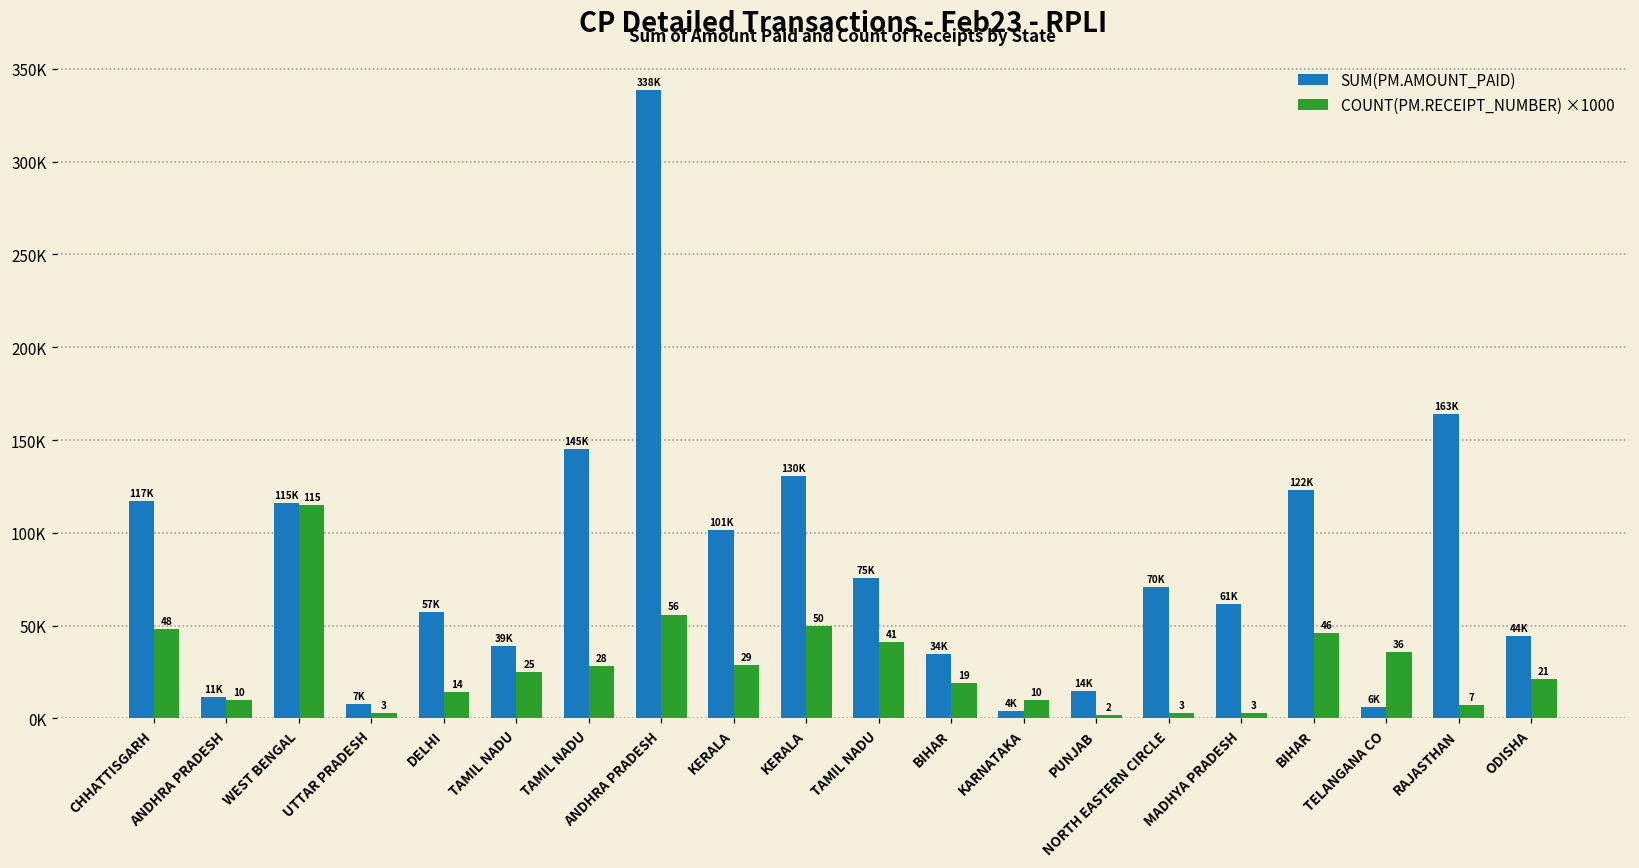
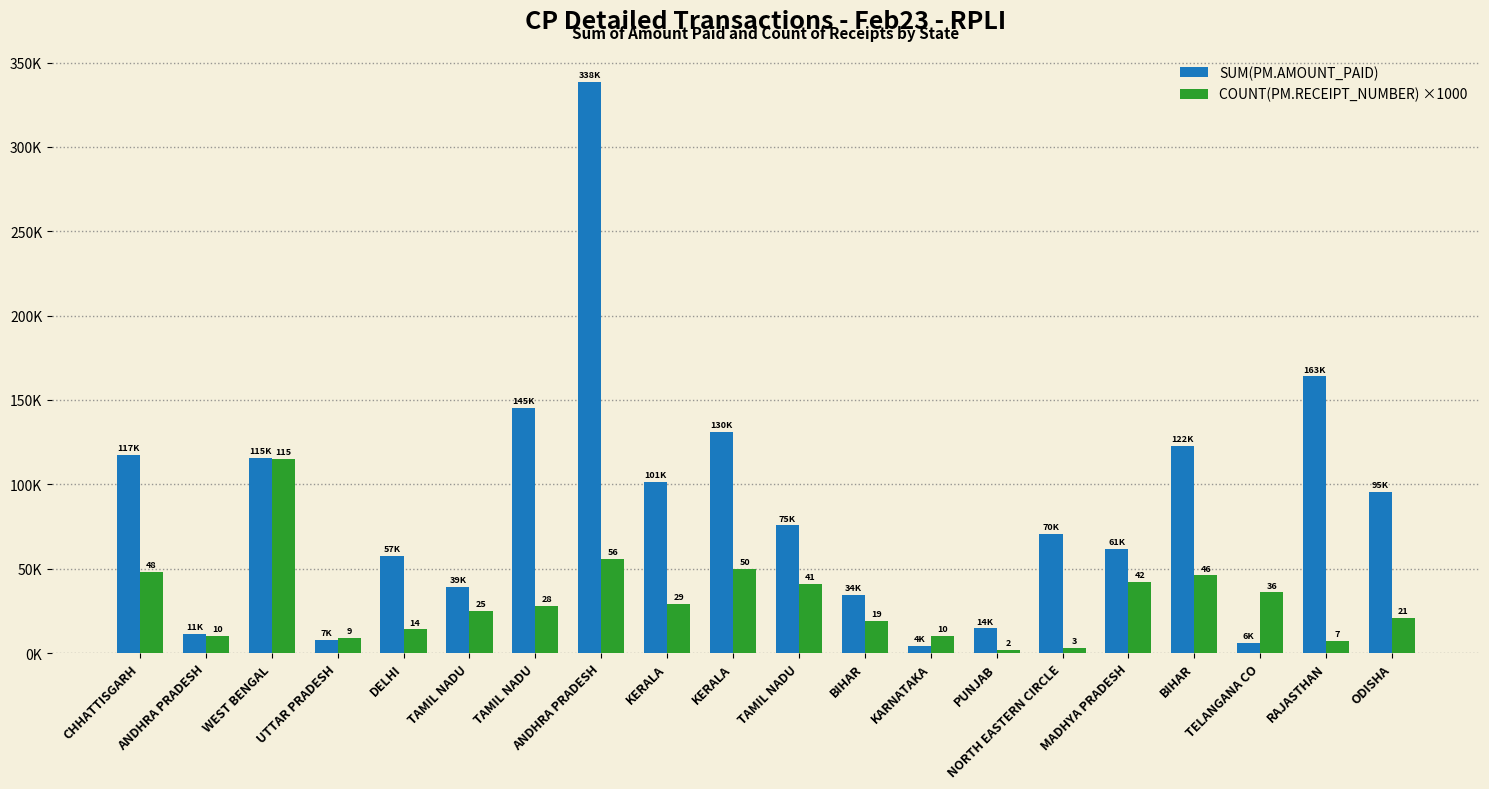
  {
    "SUM(PM.AMOUNT_PAID)": {
      "CHHATTISGARH": "117K",
      "DELHI": "57K",
      "KARNATAKA": "4K",
      "TELANGANA CO": "6K",
-     "ODISHA": "44K"
+     "ODISHA": "95K"
    },
    "COUNT(PM.RECEIPT_NUMBER) ×1000": {
      "WEST BENGAL": "115K",
-     "UTTAR PRADESH": "3",
-     "MADHYA PRADESH": "3"
+     "UTTAR PRADESH": "9",
+     "MADHYA PRADESH": "42"
    }
  }
